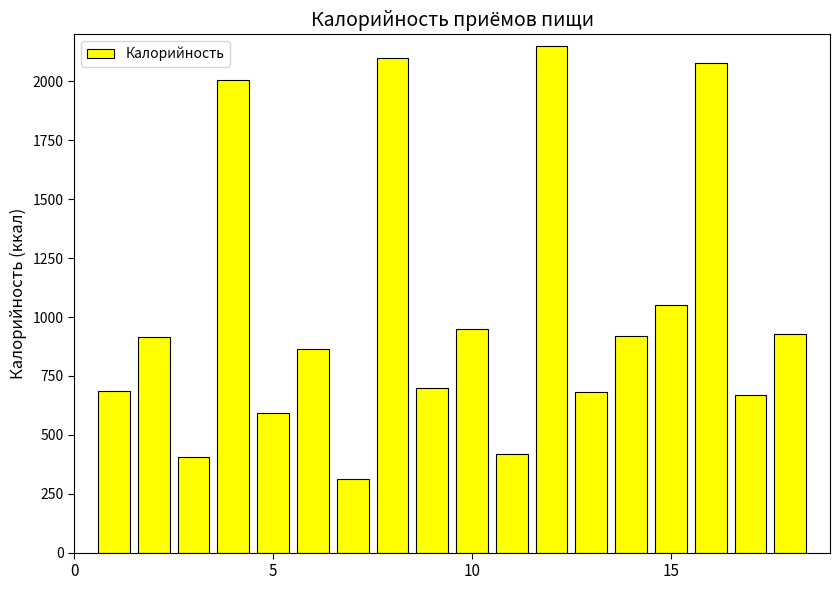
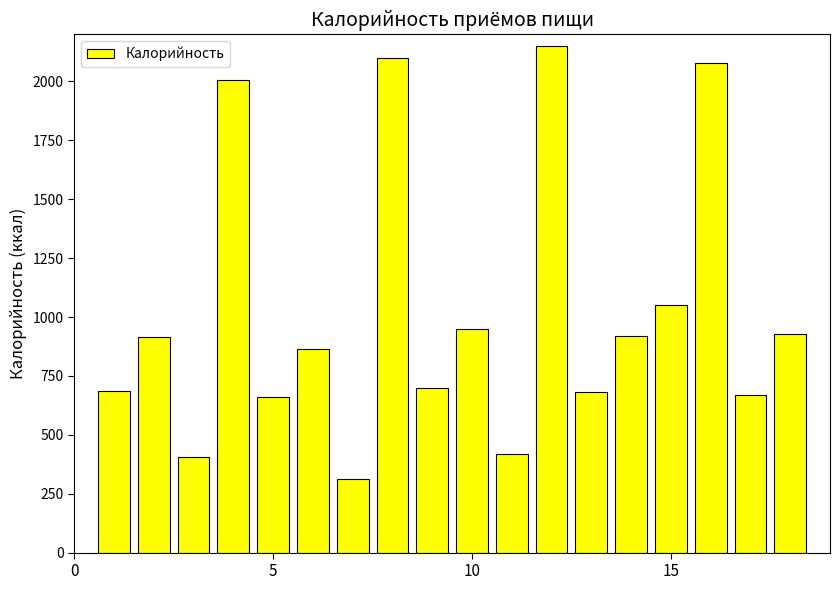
  {
-   "5": 590,
+   "5": 660,
    "10": 950,
    "15": 1050
  }
